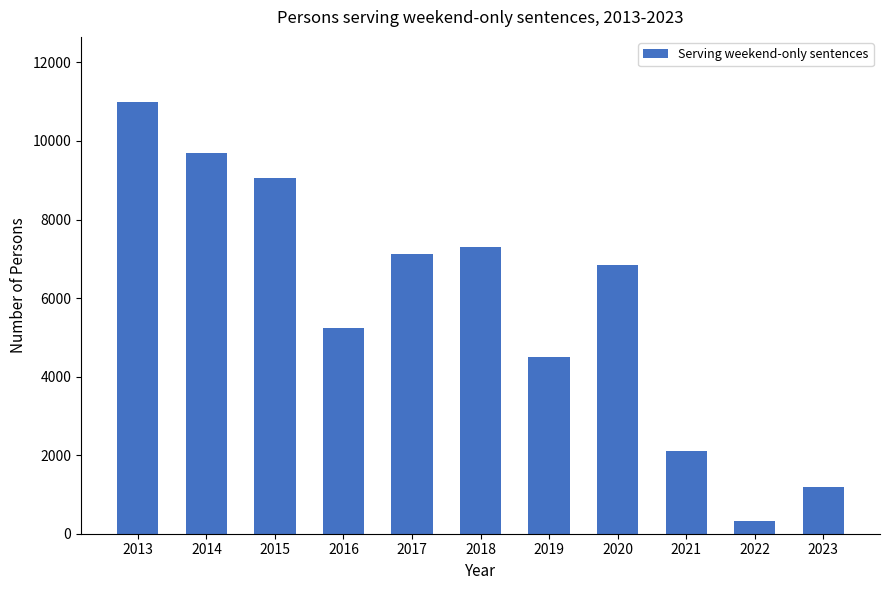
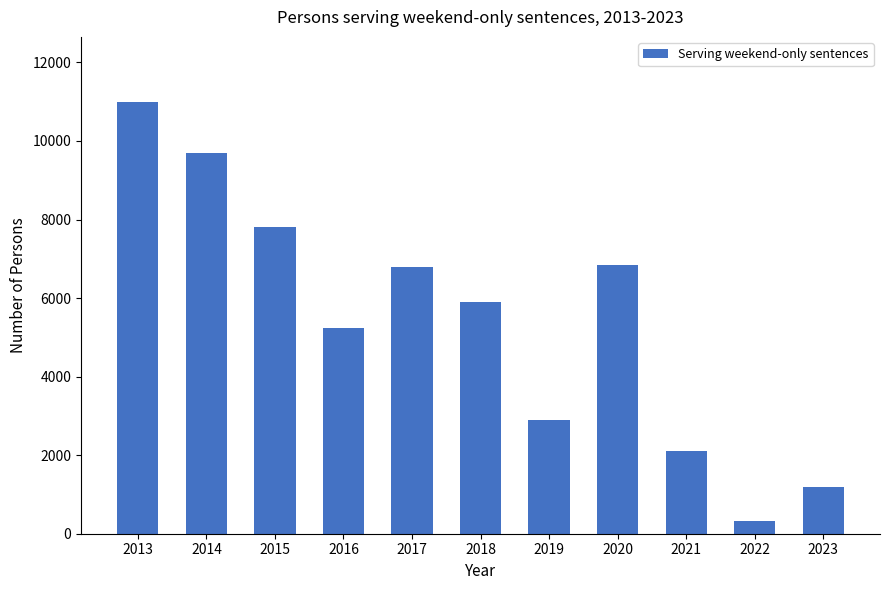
  {
    "2013": 11000,
    "2014": 9700,
-   "2015": 9100,
+   "2015": 7800,
    "2016": 5200,
-   "2017": 7100,
-   "2018": 7300,
-   "2019": 4500,
+   "2017": 6800,
+   "2018": 5900,
+   "2019": 2900,
    "2020": 6800,
    "2021": 2100,
    "2022": 300,
    "2023": 1200
  }
